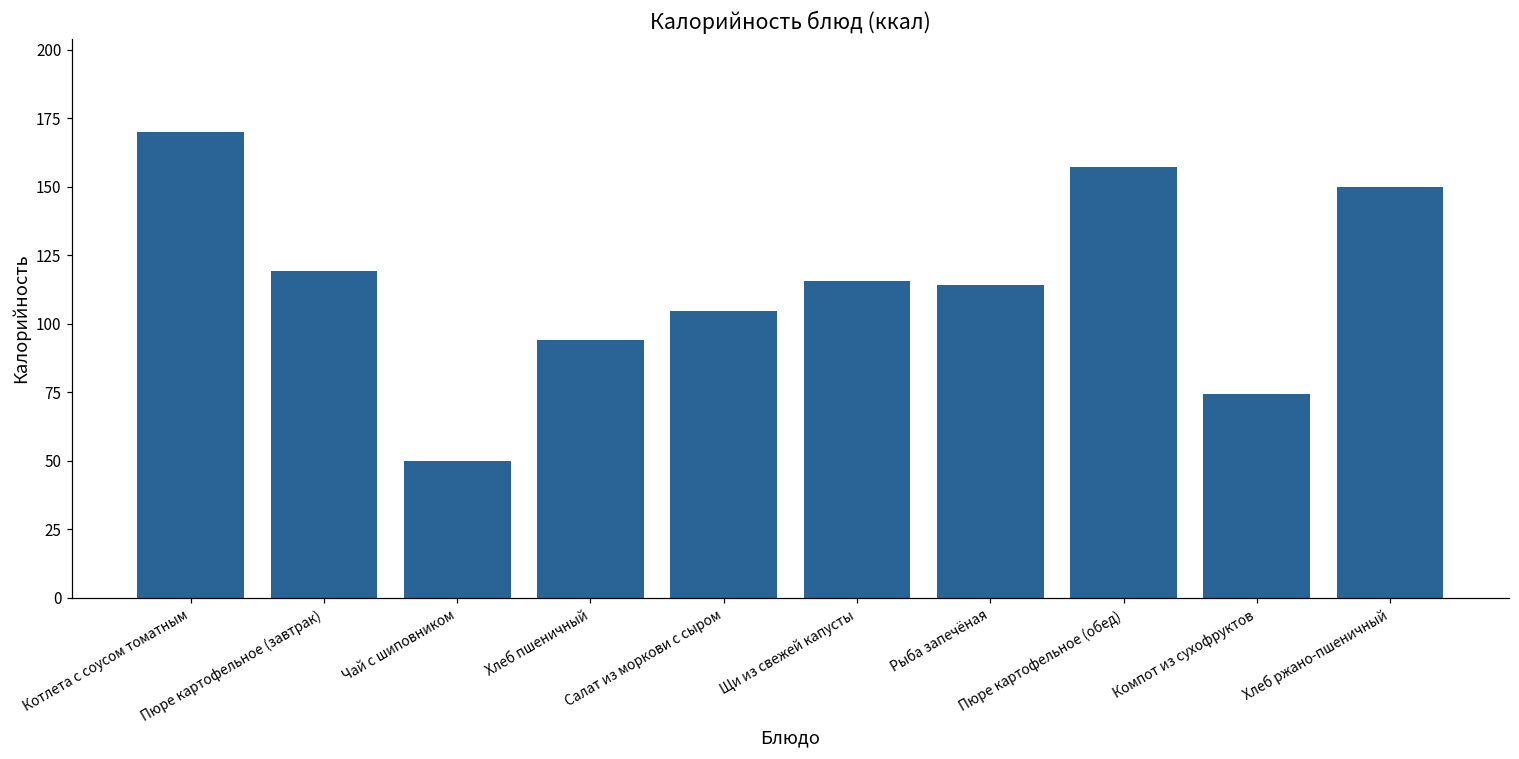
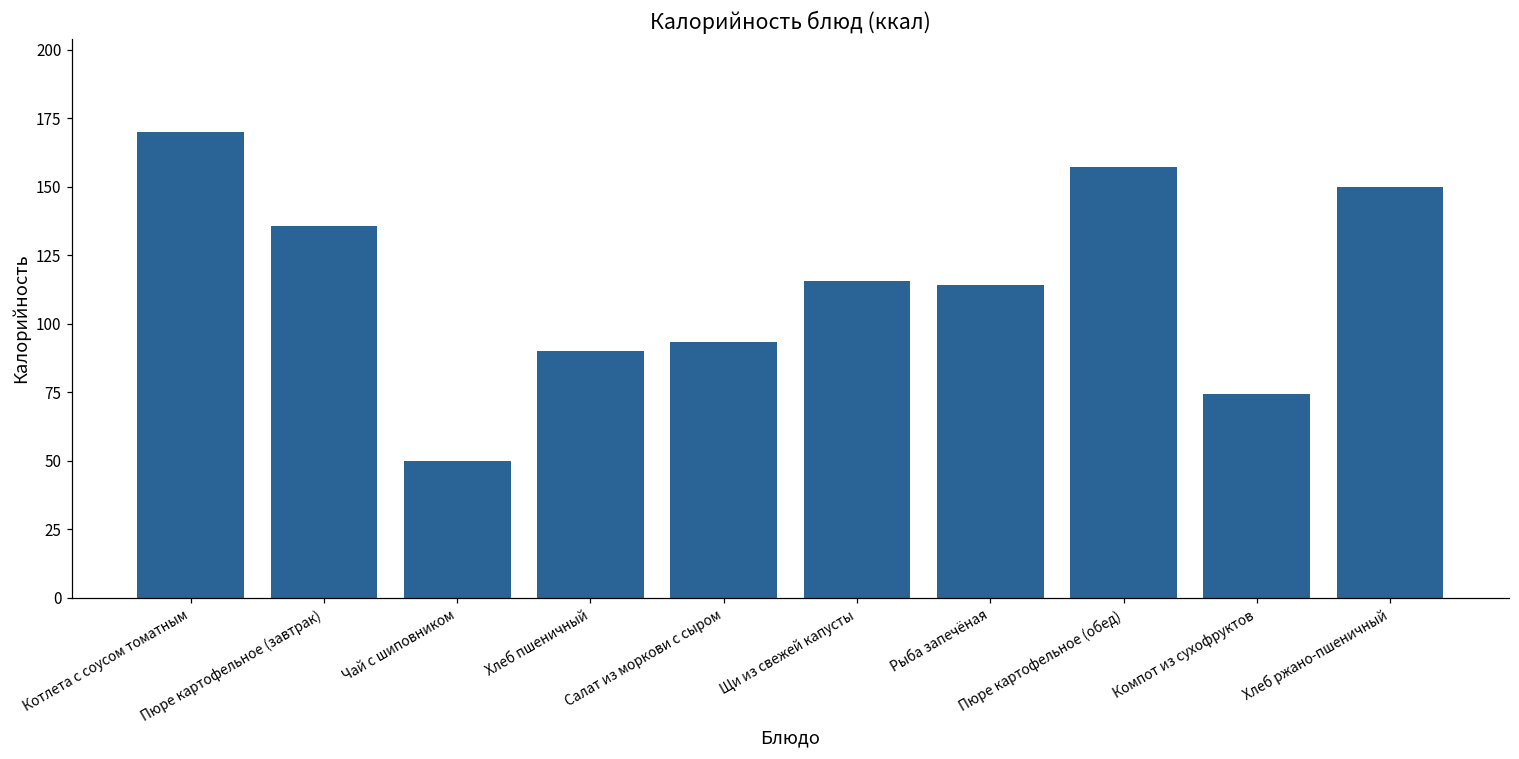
  {
    "Котлета с соусом томатным": 170,
-   "Пюре картофельное (завтрак)": 119,
+   "Пюре картофельное (завтрак)": 136,
    "Чай с шиповником": 50,
-   "Хлеб пшеничный": 94,
-   "Салат из моркови с сыром": 105,
+   "Хлеб пшеничный": 90,
+   "Салат из моркови с сыром": 93,
    "Щи из свежей капусты": 115,
    "Рыба запечёная": 114,
    "Пюре картофельное (обед)": 157,
    "Компот из сухофруктов": 74,
    "Хлеб ржано-пшеничный": 150
  }
